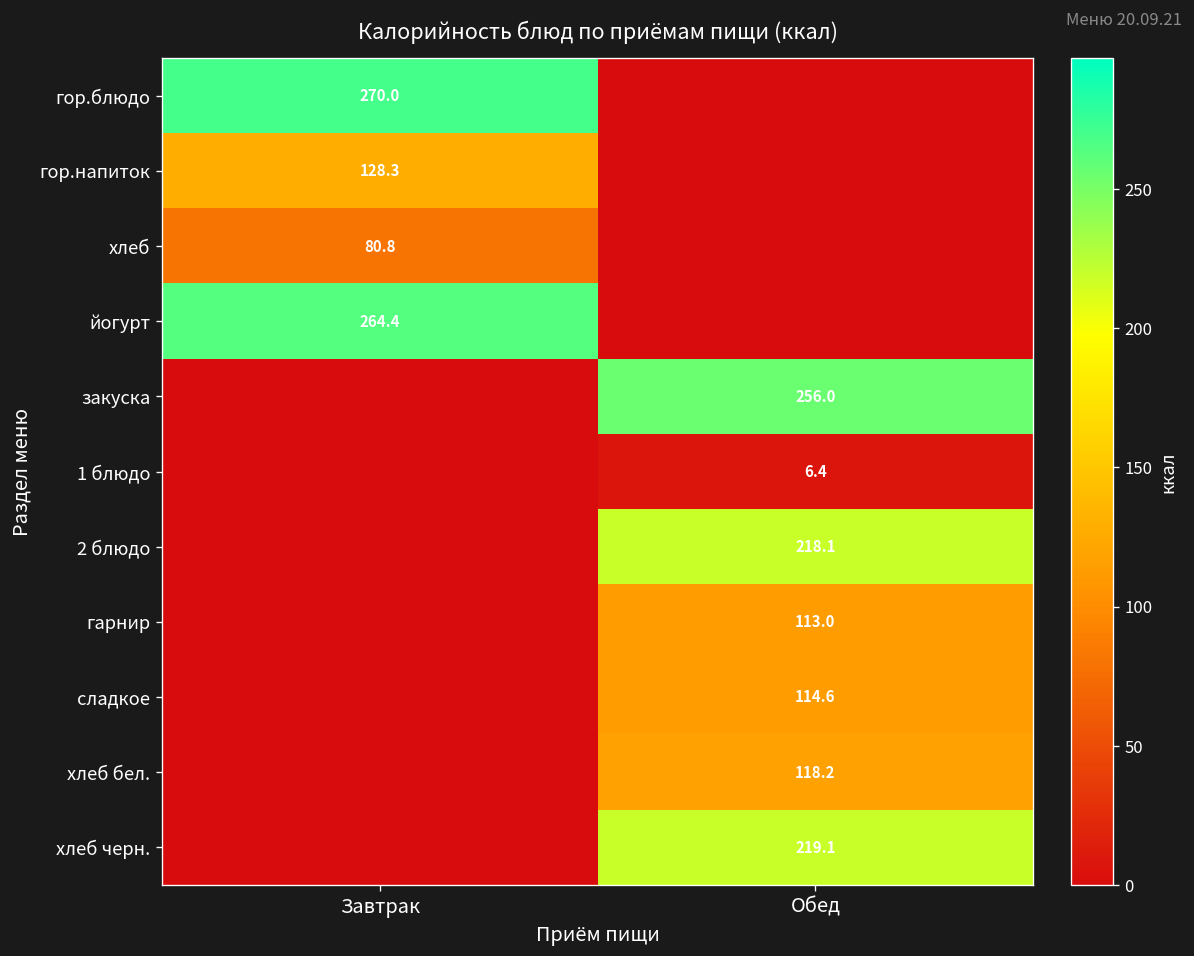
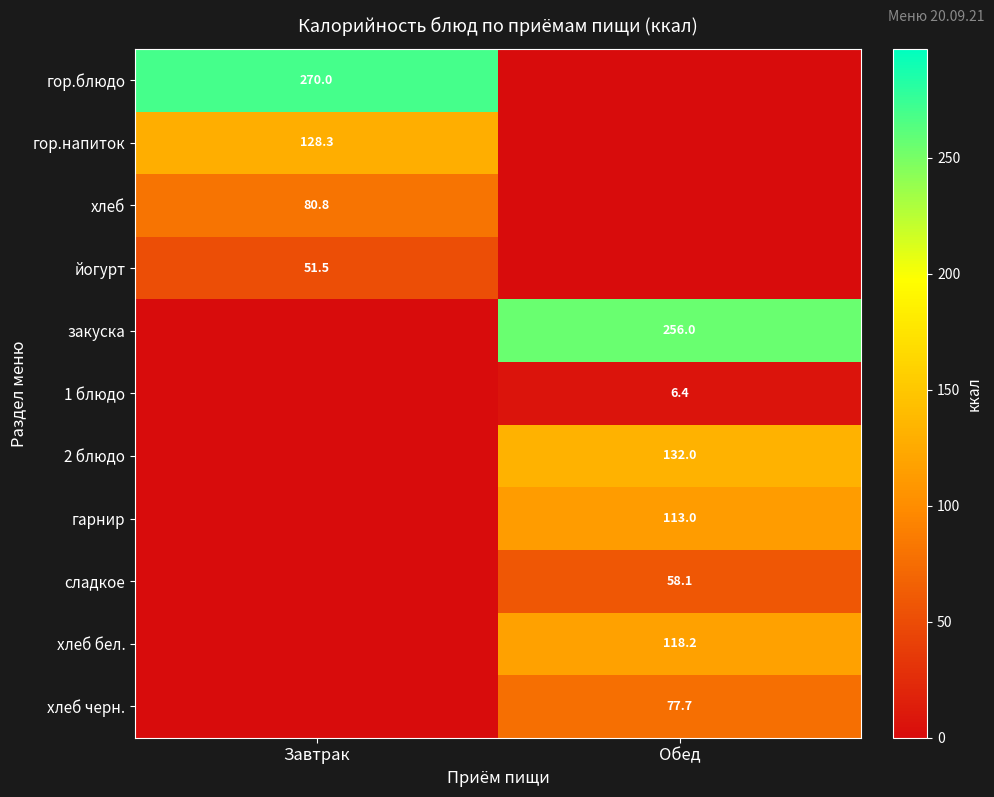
  {
    "гор.блюдо": {
      "Завтрак": 270.0
    },
    "гор.напиток": {
      "Завтрак": 128.3
    },
    "хлеб": {
      "Завтрак": 80.8
    },
    "йогурт": {
-     "Завтрак": 264.4
+     "Завтрак": 51.5
    },
    "закуска": {
      "Обед": 256.0
    },
    "1 блюдо": {
      "Обед": 6.4
    },
    "2 блюдо": {
-     "Обед": 218.1
+     "Обед": 132.0
    },
    "гарнир": {
      "Обед": 113.0
    },
    "сладкое": {
-     "Обед": 114.6
+     "Обед": 58.1
    },
    "хлеб бел.": {
      "Обед": 118.2
    },
    "хлеб черн.": {
-     "Обед": 219.1
+     "Обед": 77.7
    }
  }
